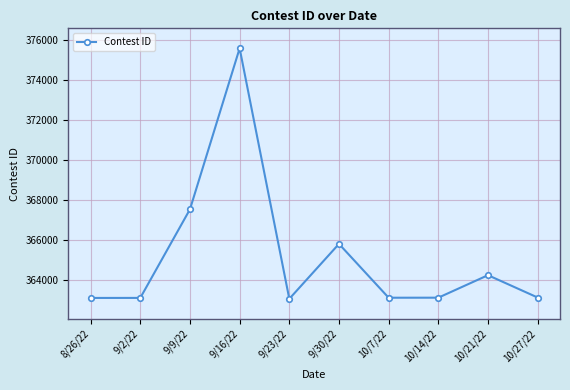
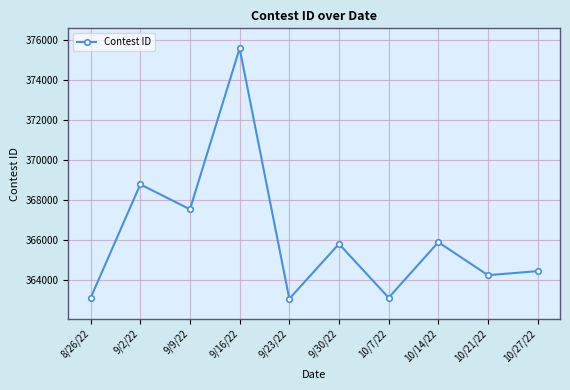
  {
    "8/26/22": 363100,
-   "9/2/22": 363100,
+   "9/2/22": 368800,
    "9/9/22": 367500,
    "9/16/22": 375600,
    "9/23/22": 363100,
    "9/30/22": 365800,
    "10/7/22": 363100,
-   "10/14/22": 363100,
+   "10/14/22": 365900,
    "10/21/22": 364200,
-   "10/27/22": 363100
+   "10/27/22": 364500
  }
